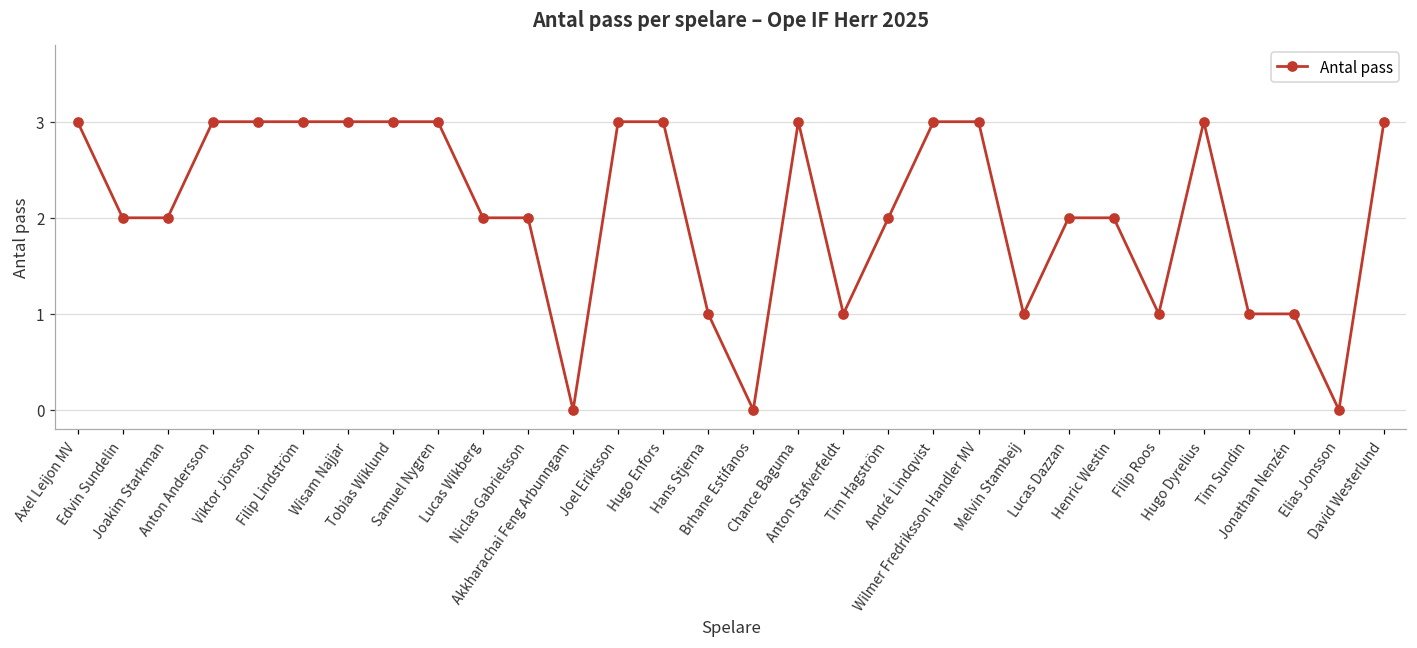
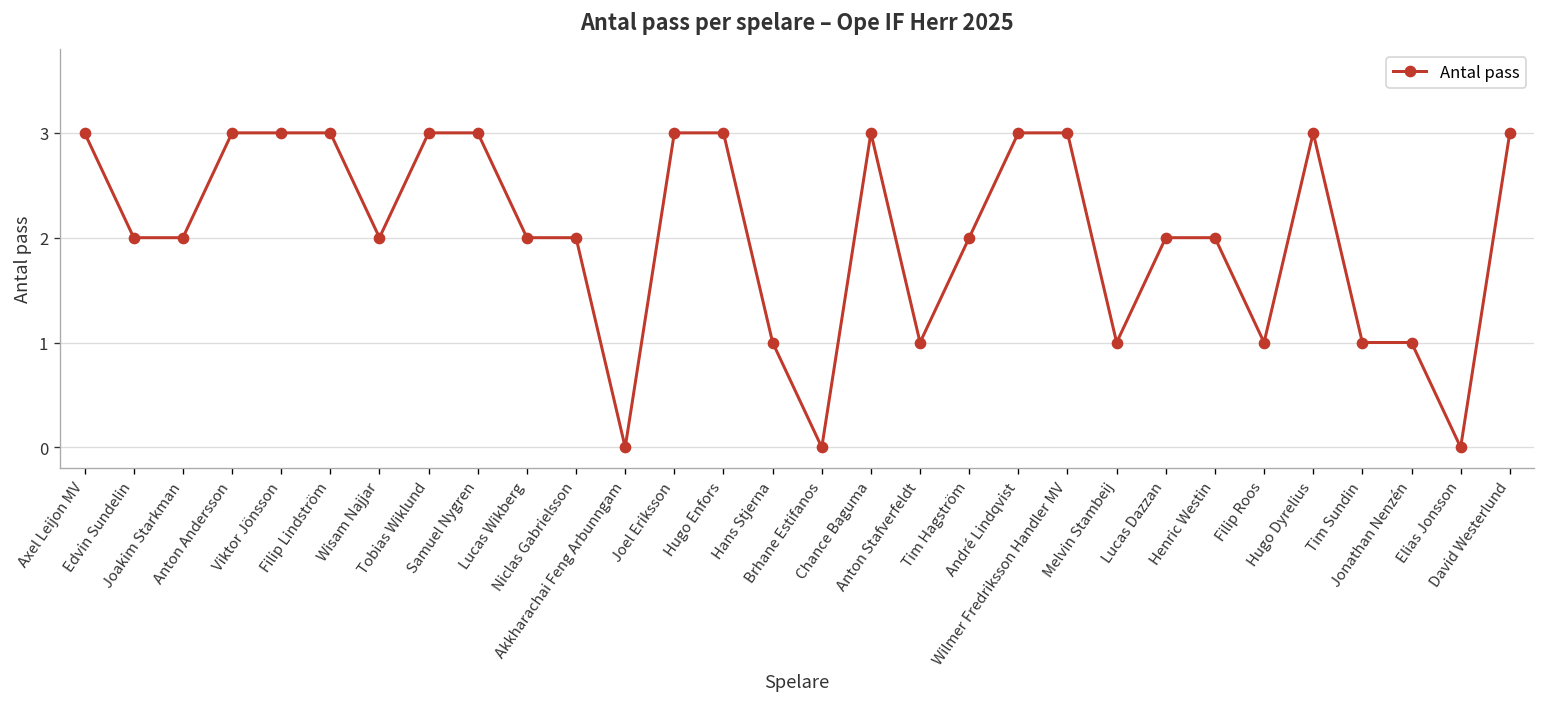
  {
    "Axel Leijon MV": 3,
    "Edvin Sundelin": 2,
    "Joakim Starkman": 2,
    "Anton Andersson": 3,
    "Viktor Jönsson": 3,
    "Filip Lindström": 3,
-   "Wisam Najjar": 3,
+   "Wisam Najjar": 2,
    "Tobias Wiklund": 3,
    "Samuel Nygren": 3,
    "Lucas Wikberg": 2,
    "Niclas Gabrielsson": 2,
    "Akkharachai Feng Arbunngam": 0,
    "Joel Eriksson": 3,
    "Hugo Enfors": 3,
    "Hans Stjerna": 1,
    "Brhane Estifanos": 0,
    "Chance Baguma": 3,
    "Anton Stafverfeldt": 1,
    "Tim Hagström": 2,
    "André Lindqvist": 3,
    "Wilmer Fredriksson Handler MV": 3,
    "Melvin Stambeij": 1,
    "Lucas Dazzan": 2,
    "Henric Westin": 2,
    "Filip Roos": 1,
    "Hugo Dyrelius": 3,
    "Tim Sundin": 1,
    "Jonathan Nenzén": 1,
    "Elias Jonsson": 0,
    "David Westerlund": 3
  }
